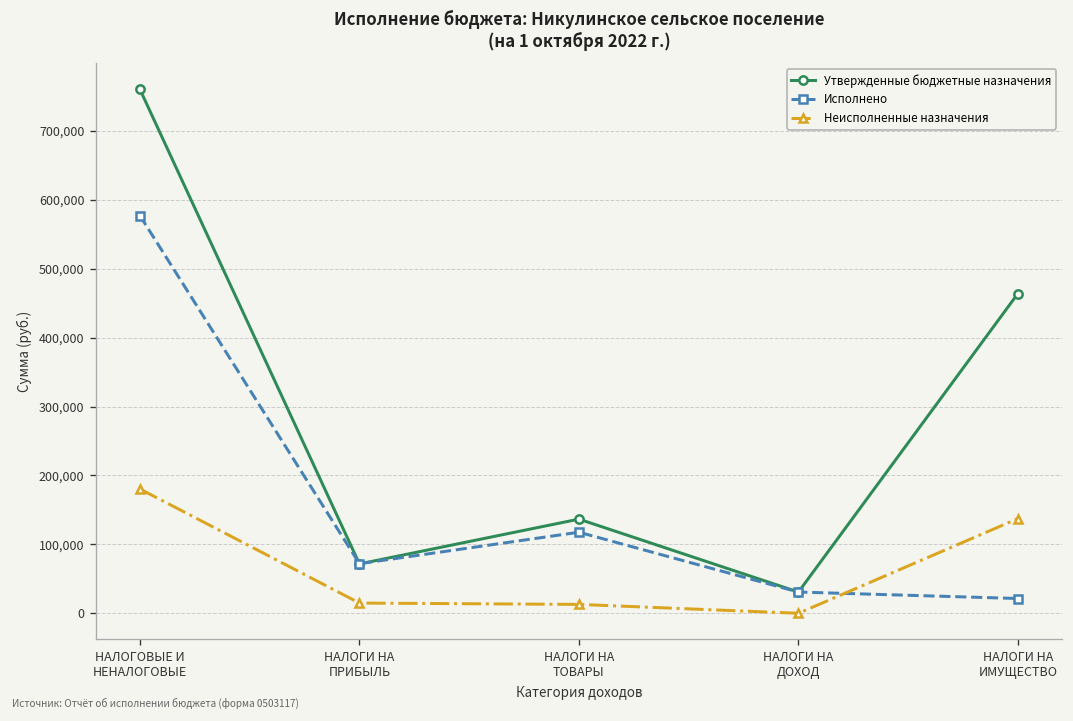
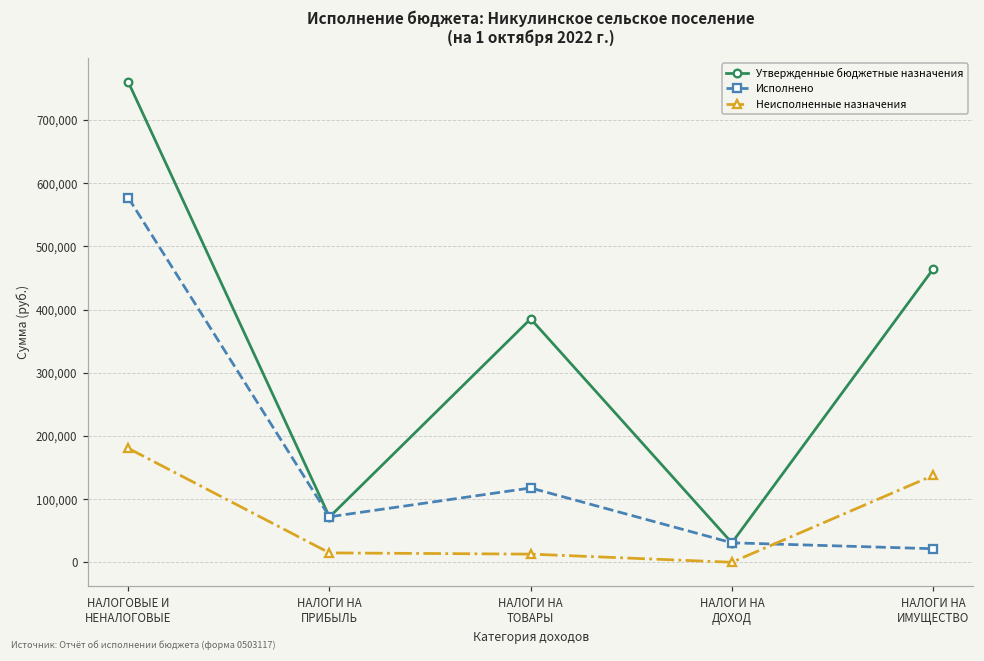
  {
    "Утвержденные бюджетные назначения": {
      "НАЛОГОВЫЕ И НЕНАЛОГОВЫЕ": "760,000",
-     "НАЛОГИ НА ТОВАРЫ": "140,000",
+     "НАЛОГИ НА ТОВАРЫ": "390,000",
      "НАЛОГИ НА ИМУЩЕСТВО": "460,000"
    },
    "Исполнено": {
      "НАЛОГОВЫЕ И НЕНАЛОГОВЫЕ": "580,000",
      "НАЛОГИ НА ТОВАРЫ": "120,000",
      "НАЛОГИ НА ИМУЩЕСТВО": "20,000"
    },
    "Неисполненные назначения": {
      "НАЛОГОВЫЕ И НЕНАЛОГОВЫЕ": "180,000",
      "НАЛОГИ НА ПРИБЫЛЬ": "10,000",
      "НАЛОГИ НА ТОВАРЫ": "10,000",
      "НАЛОГИ НА ДОХОД": "0",
      "НАЛОГИ НА ИМУЩЕСТВО": "140,000"
    }
  }
